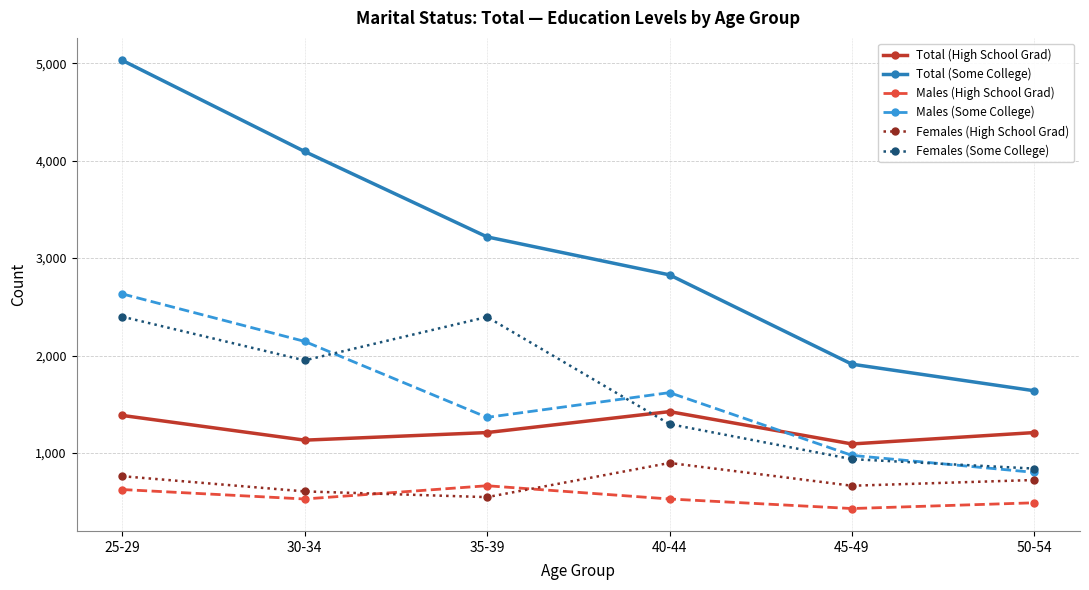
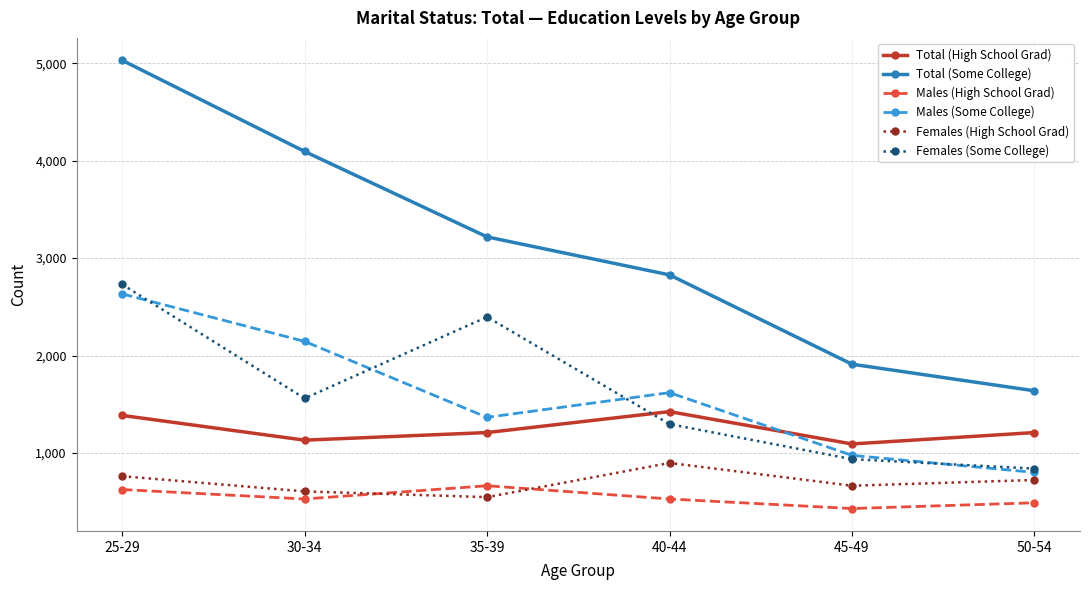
  {
    "Females (Some College)": {
-     "25-29": "2,400",
-     "30-34": "2,000",
+     "25-29": "2,700",
+     "30-34": "1,600",
      "35-39": "2,400",
      "40-44": "1,300",
      "45-49": "900",
      "50-54": "800"
    }
  }
